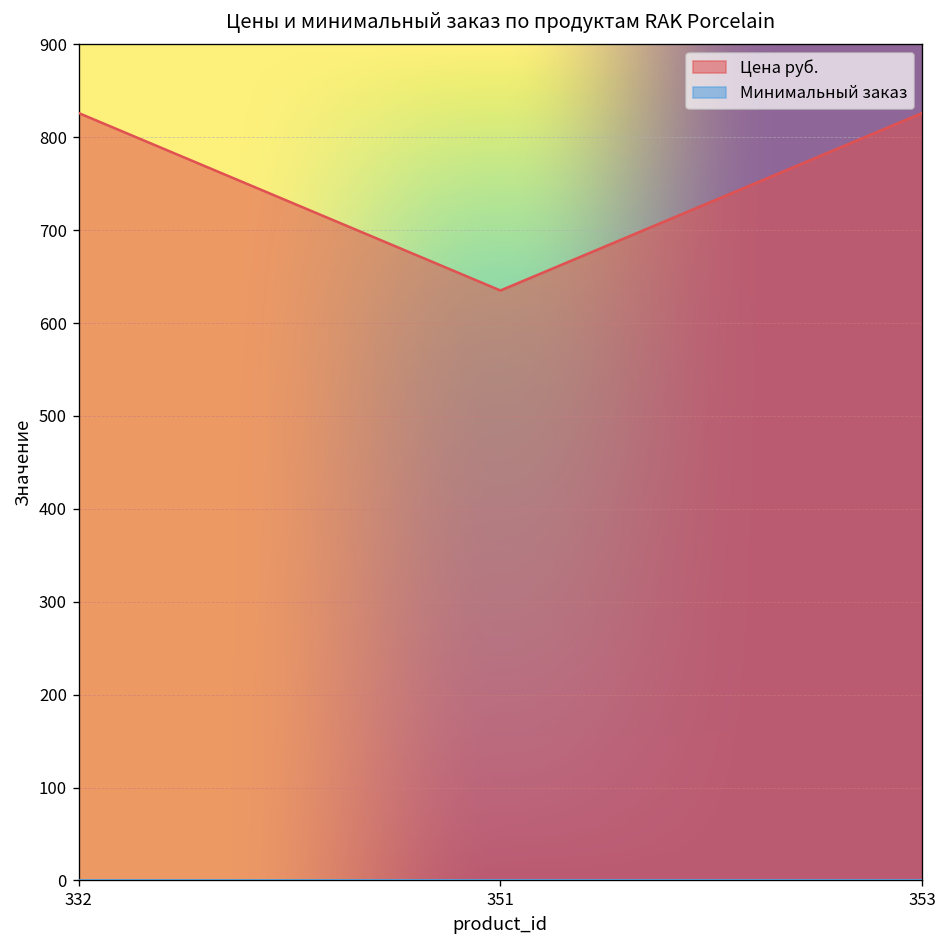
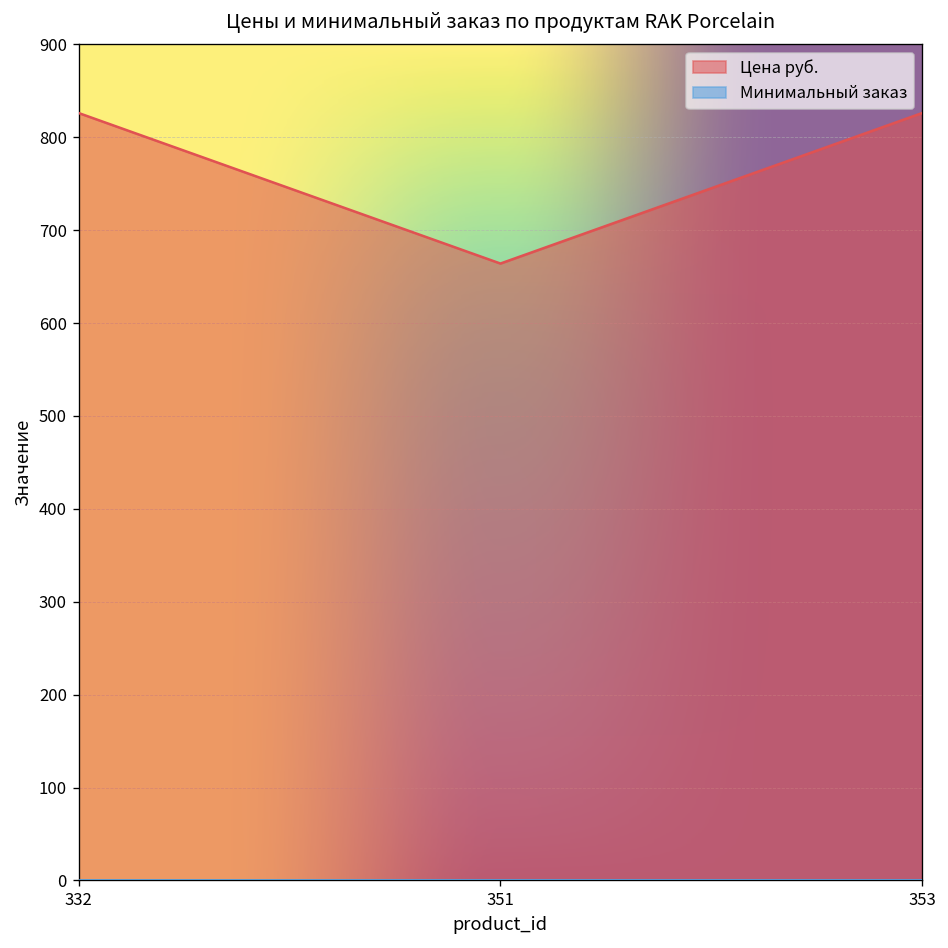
  {
    "Цена руб.": {
      "332": 830,
-     "351": 640,
+     "351": 660,
      "353": 830
    },
    "Минимальный заказ": {
      "332": 0,
      "351": 0,
      "353": 0
    }
  }
